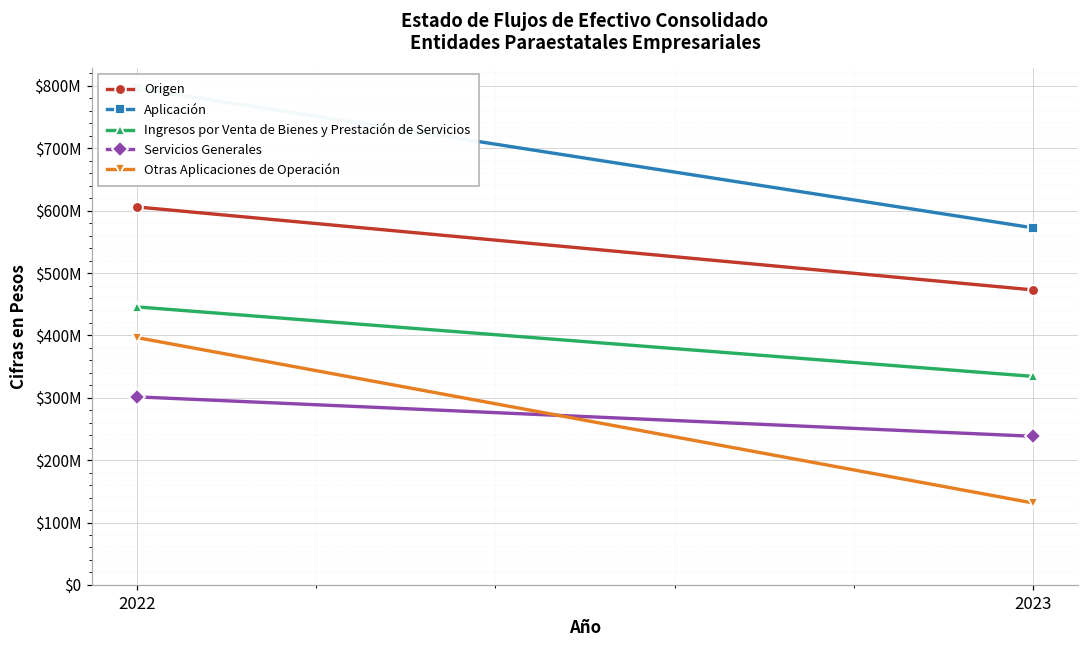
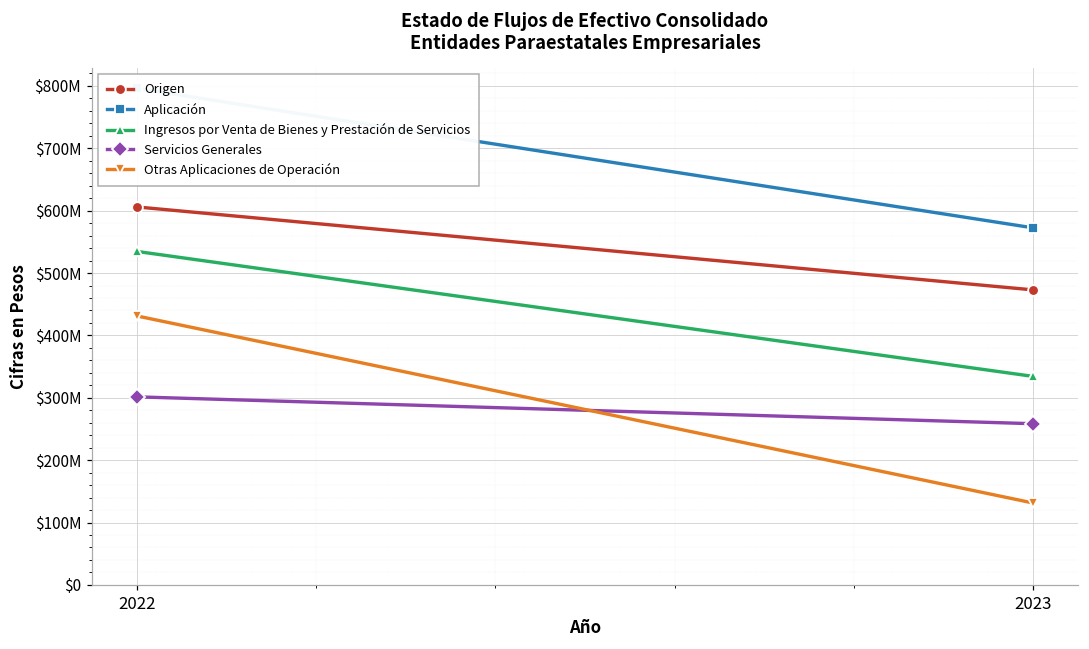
  {
    "Origen": {
      "2022": "$610000000",
      "2023": "$470000000"
    },
    "Aplicación": {
      "2023": "$570000000"
    },
    "Ingresos por Venta de Bienes y Prestación de Servicios": {
-     "2022": "$450000000",
+     "2022": "$530000000",
      "2023": "$330000000"
    },
    "Servicios Generales": {
      "2022": "$300000000",
-     "2023": "$240000000"
+     "2023": "$260000000"
    },
    "Otras Aplicaciones de Operación": {
-     "2022": "$400000000",
+     "2022": "$430000000",
      "2023": "$130000000"
    }
  }
